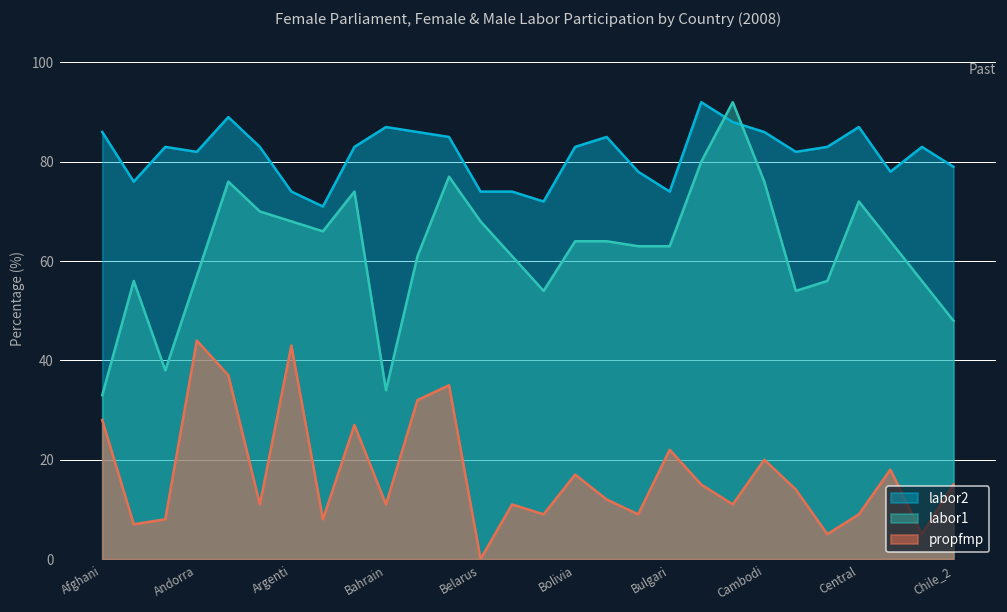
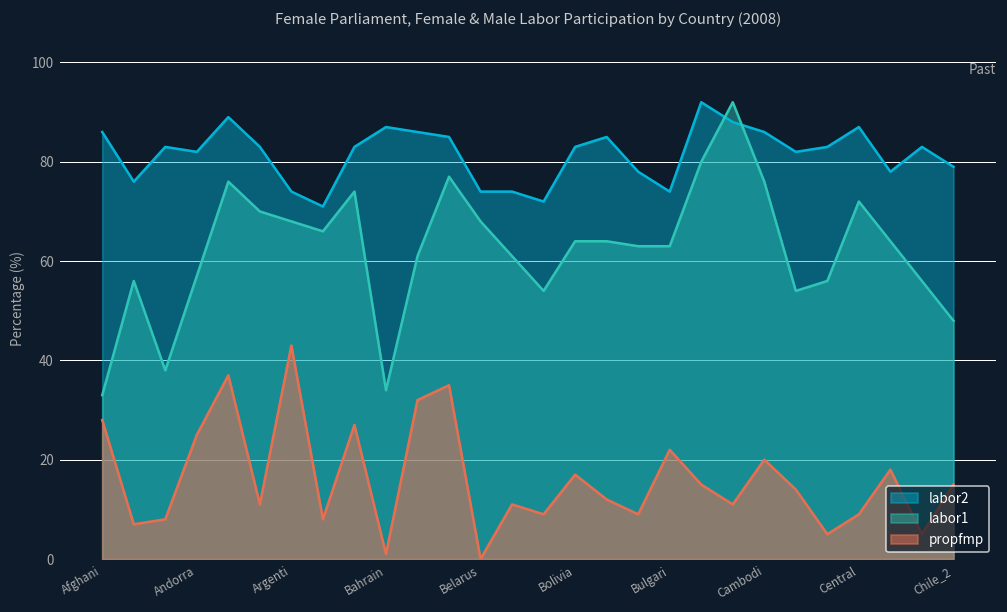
  {
    "propfmp": {
      "Afghani": 28,
-     "Andorra": 44,
+     "Andorra": 25,
      "Argenti": 43,
-     "Bahrain": 11,
+     "Bahrain": 1,
      "Belarus": 0,
      "Bolivia": 17,
      "Bulgari": 22,
      "Cambodi": 20,
      "Central": 9,
      "Chile_2": 15
    }
  }
